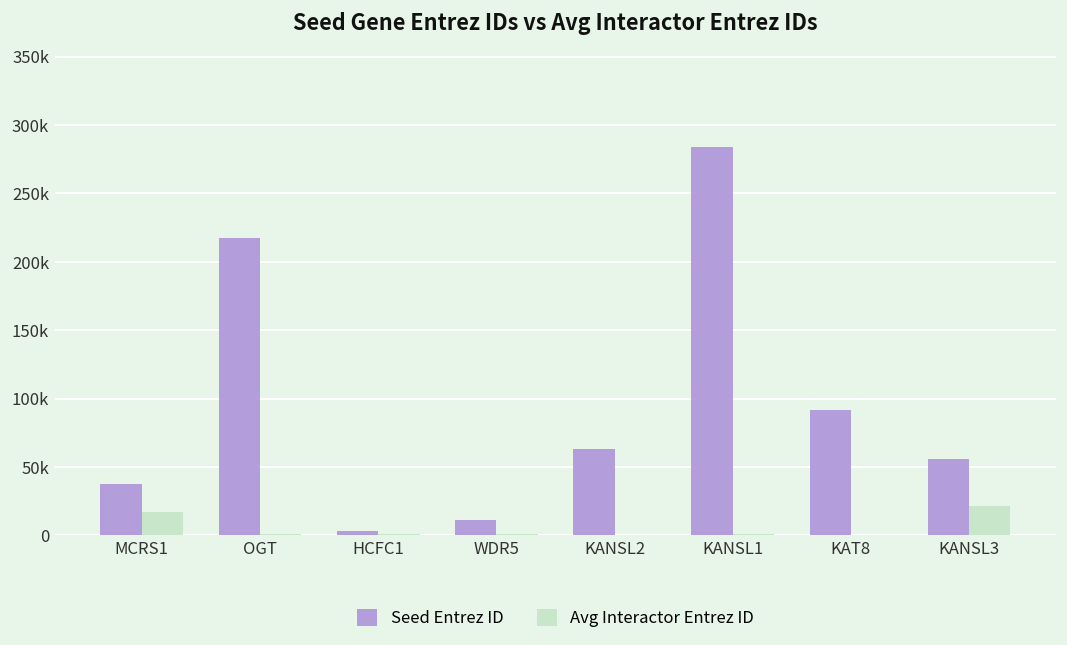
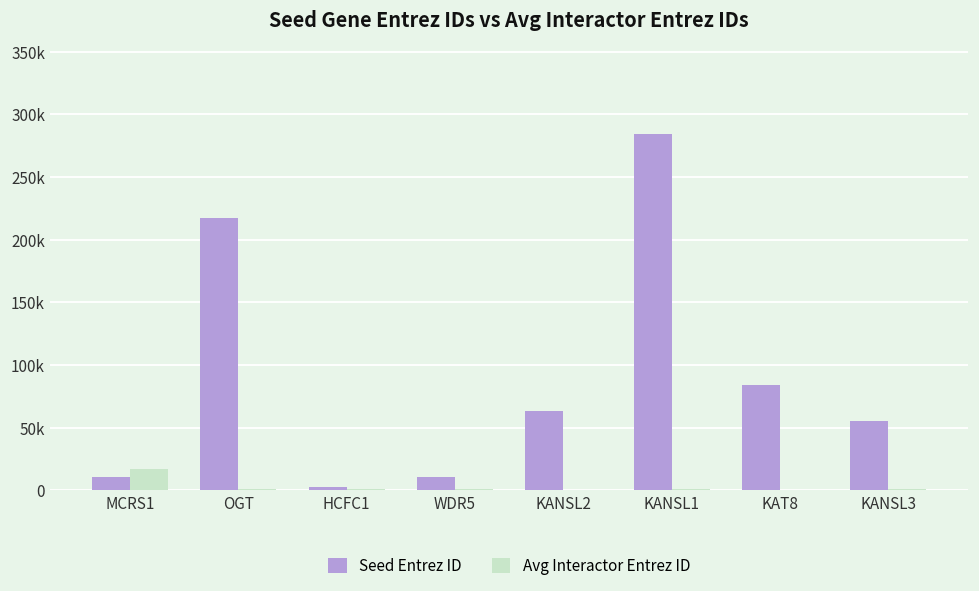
  {
    "Seed Entrez ID": {
-     "MCRS1": 37000,
+     "MCRS1": 10000,
      "OGT": 217000,
      "HCFC1": 3000,
      "WDR5": 11000,
      "KANSL2": 63000,
      "KANSL1": 284000,
-     "KAT8": 91000,
+     "KAT8": 84000,
      "KANSL3": 56000
    },
    "Avg Interactor Entrez ID": {
      "MCRS1": 17000,
-     "KANSL3": 22000
+     "KANSL3": 1000
    }
  }
